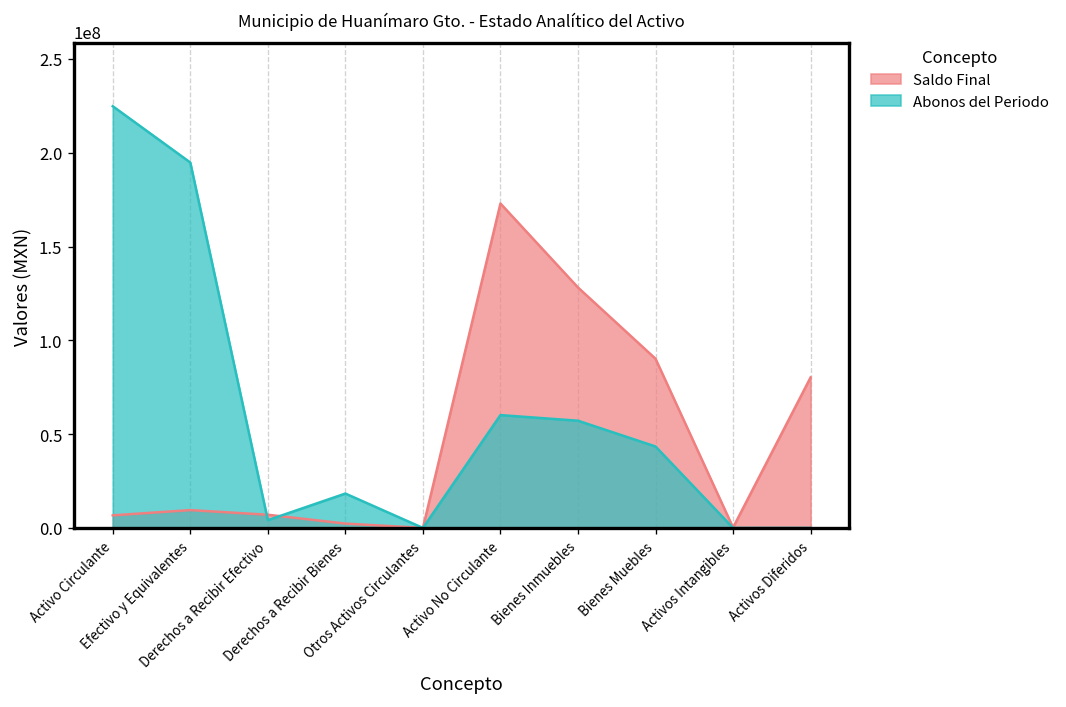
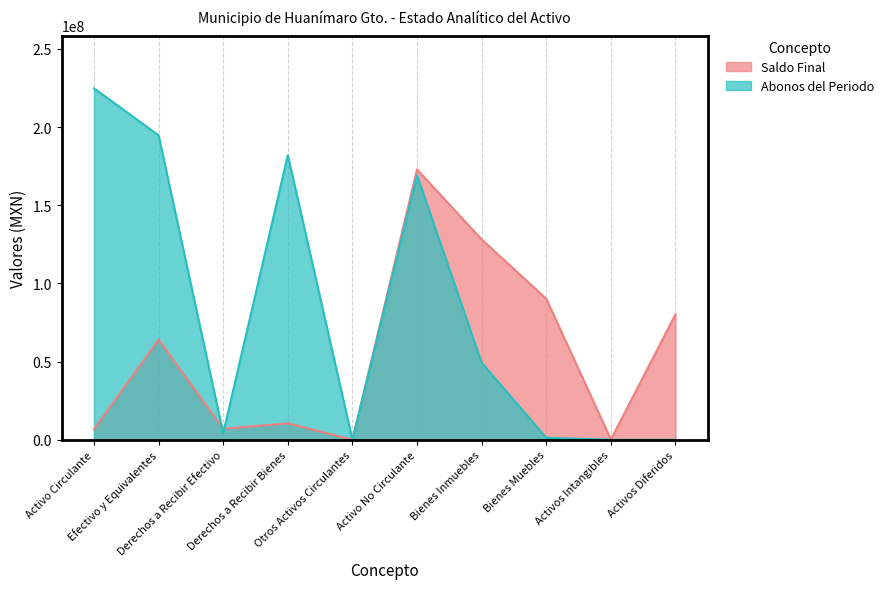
  {
    "Saldo Final": {
      "Activo Circulante": 7000000,
-     "Efectivo y Equivalentes": 10000000,
+     "Efectivo y Equivalentes": 64000000,
      "Derechos a Recibir Efectivo": 7000000,
-     "Derechos a Recibir Bienes": 2000000,
+     "Derechos a Recibir Bienes": 11000000,
      "Activo No Circulante": 173000000,
      "Bienes Inmuebles": 128000000,
      "Bienes Muebles": 90000000,
      "Activos Diferidos": 80000000
    },
    "Abonos del Periodo": {
      "Activo Circulante": 225000000,
      "Efectivo y Equivalentes": 195000000,
      "Derechos a Recibir Efectivo": 4000000,
-     "Derechos a Recibir Bienes": 18000000,
-     "Activo No Circulante": 60000000,
-     "Bienes Inmuebles": 57000000,
-     "Bienes Muebles": 43000000,
+     "Derechos a Recibir Bienes": 182000000,
+     "Activo No Circulante": 169000000,
+     "Bienes Inmuebles": 49000000,
+     "Bienes Muebles": 1000000,
      "Activos Diferidos": 0
    }
  }
